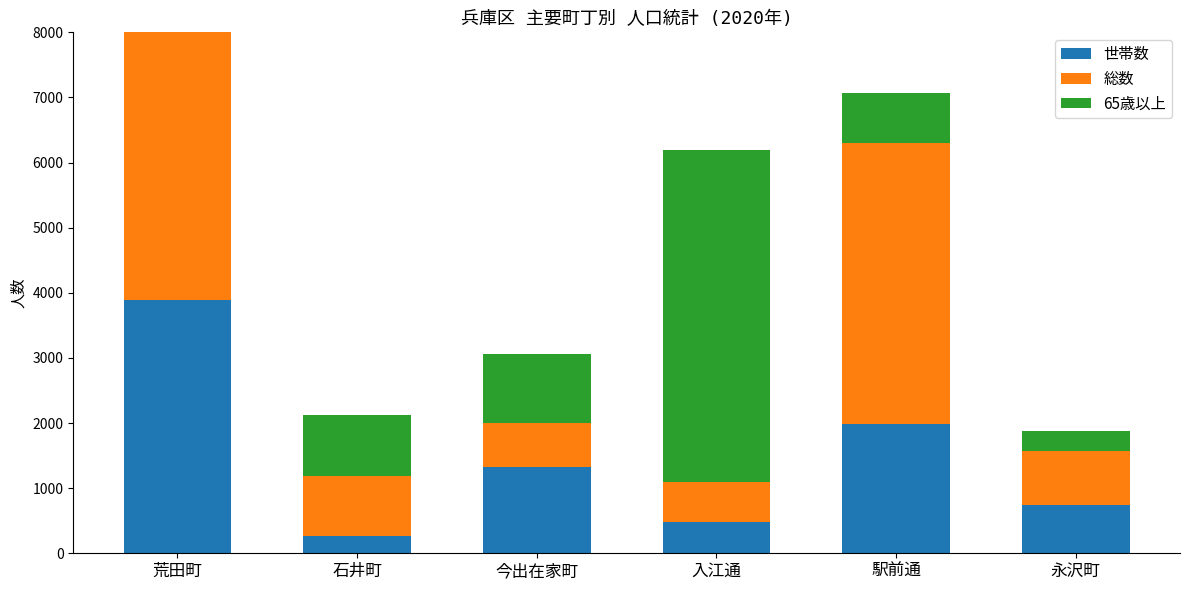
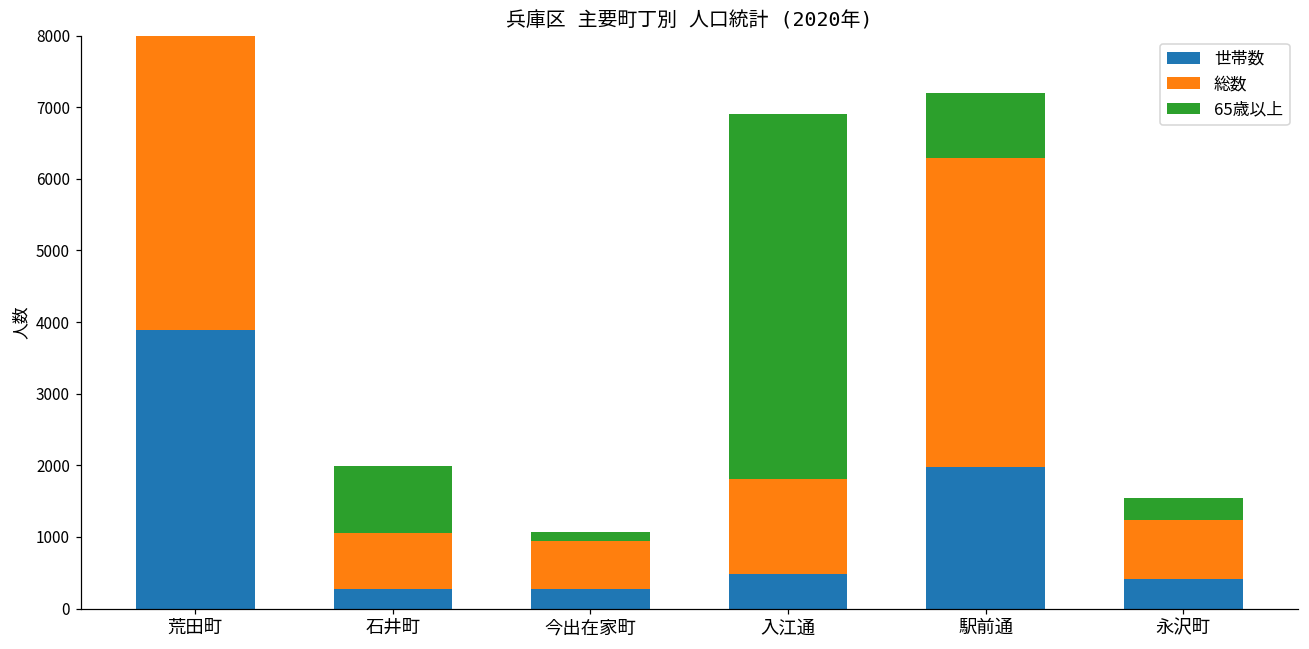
  {
    "世帯数": {
      "荒田町": 3900,
      "石井町": 300,
-     "今出在家町": 1300,
+     "今出在家町": 300,
      "入江通": 500,
      "駅前通": 2000,
-     "永沢町": 700
+     "永沢町": 400
    },
    "総数": {
-     "石井町": 900,
+     "石井町": 800,
      "今出在家町": 700,
-     "入江通": 600,
+     "入江通": 1300,
      "駅前通": 4300,
      "永沢町": 800
    },
    "65歳以上": {
      "石井町": 900,
-     "今出在家町": 1100,
+     "今出在家町": 100,
      "入江通": 5100,
-     "駅前通": 800,
+     "駅前通": 900,
      "永沢町": 300
    }
  }
